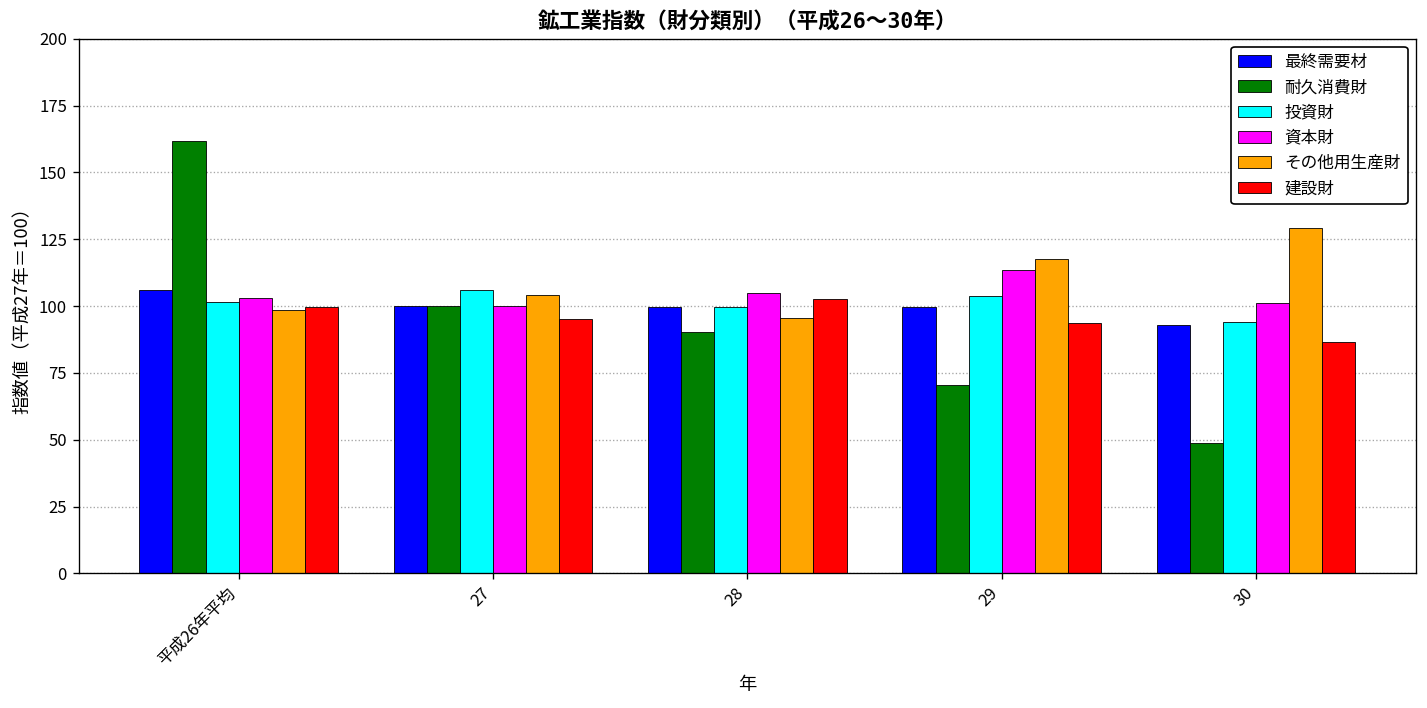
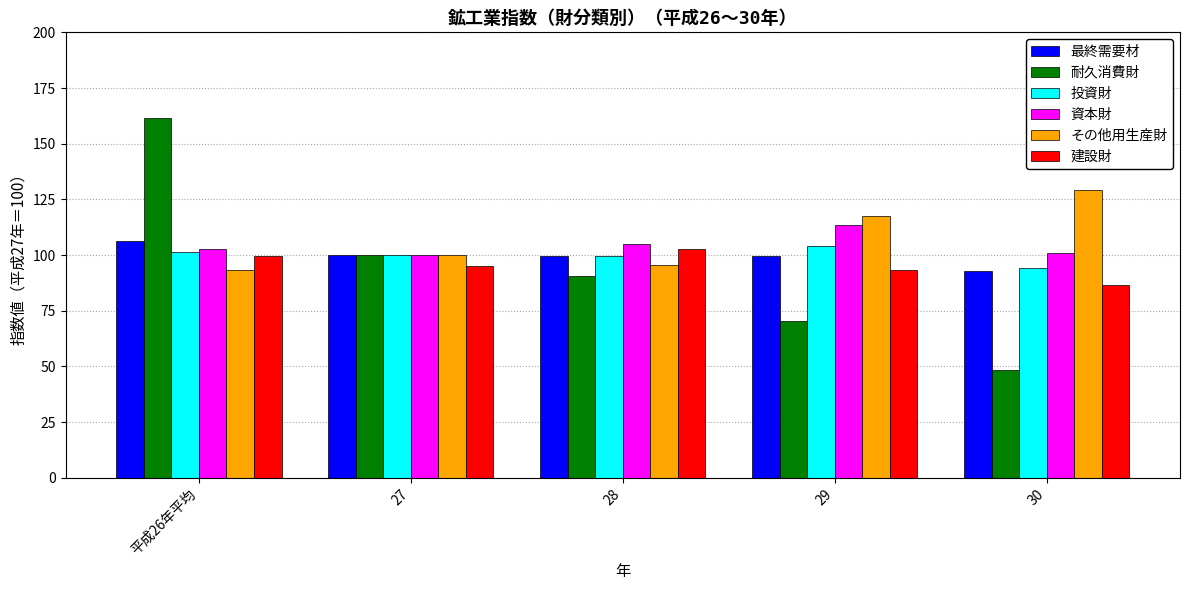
  {
    "最終需要材": {
      "平成26年平均": 106,
      "27": 100,
      "28": 100,
      "29": 100,
      "30": 93
    },
    "耐久消費財": {
      "平成26年平均": 162,
      "27": 100,
      "28": 90,
      "29": 70,
      "30": 49
    },
    "投資財": {
      "平成26年平均": 101,
-     "27": 106,
+     "27": 100,
      "28": 100,
      "29": 104,
      "30": 94
    },
    "資本財": {
      "平成26年平均": 103,
      "27": 100,
      "28": 105,
      "29": 114,
      "30": 101
    },
    "その他用生産財": {
-     "平成26年平均": 99,
-     "27": 104,
+     "平成26年平均": 93,
+     "27": 100,
      "28": 95,
      "29": 118,
      "30": 129
    },
    "建設財": {
      "平成26年平均": 100,
      "27": 95,
      "28": 103,
      "29": 94,
      "30": 87
    }
  }
